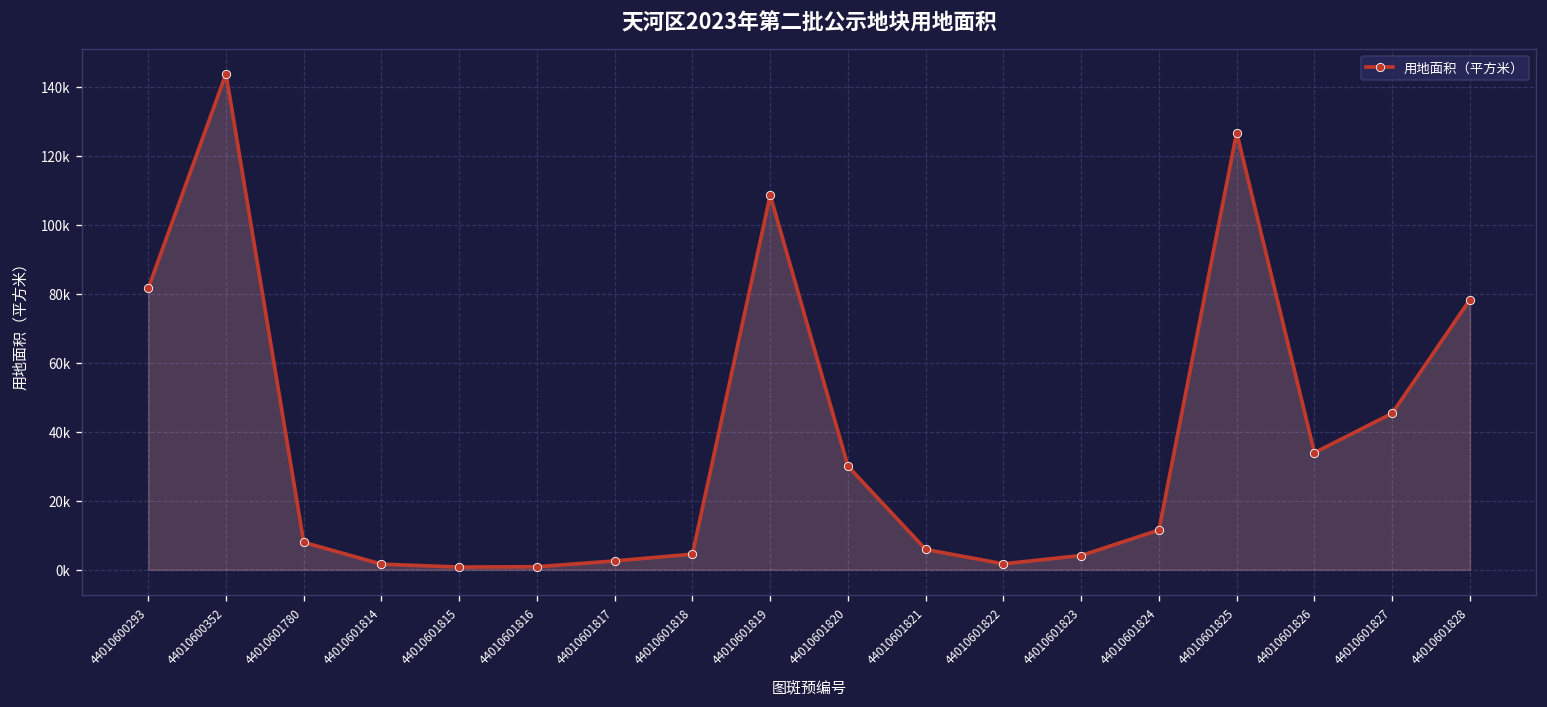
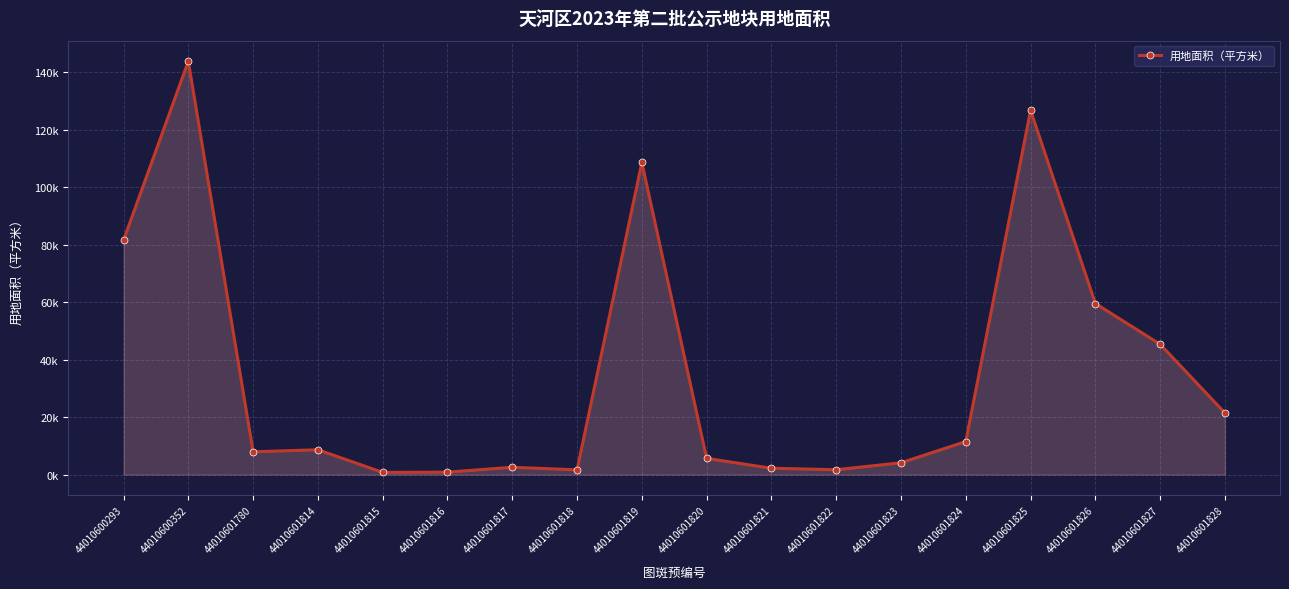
  {
    "44010600293": 82000,
    "44010600352": 144000,
    "44010601780": 8000,
-   "44010601814": 2000,
+   "44010601814": 9000,
    "44010601815": 1000,
    "44010601816": 1000,
    "44010601817": 3000,
-   "44010601818": 5000,
+   "44010601818": 2000,
    "44010601819": 109000,
-   "44010601820": 30000,
-   "44010601821": 6000,
+   "44010601820": 6000,
+   "44010601821": 2000,
    "44010601822": 2000,
    "44010601823": 4000,
    "44010601824": 12000,
    "44010601825": 127000,
-   "44010601826": 34000,
+   "44010601826": 60000,
    "44010601827": 45000,
-   "44010601828": 78000
+   "44010601828": 21000
  }
